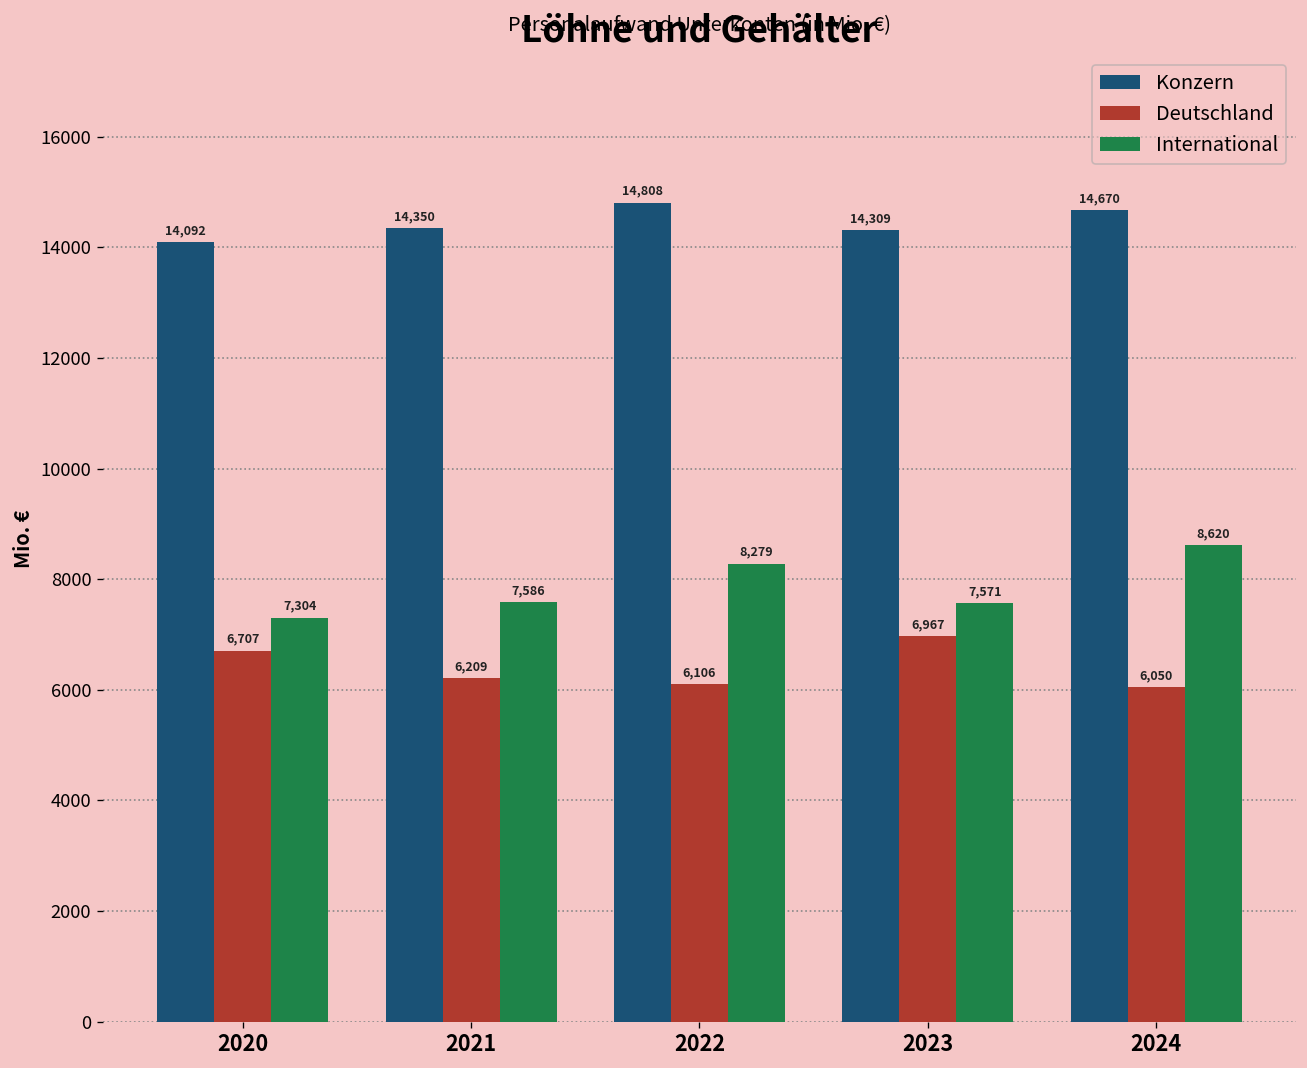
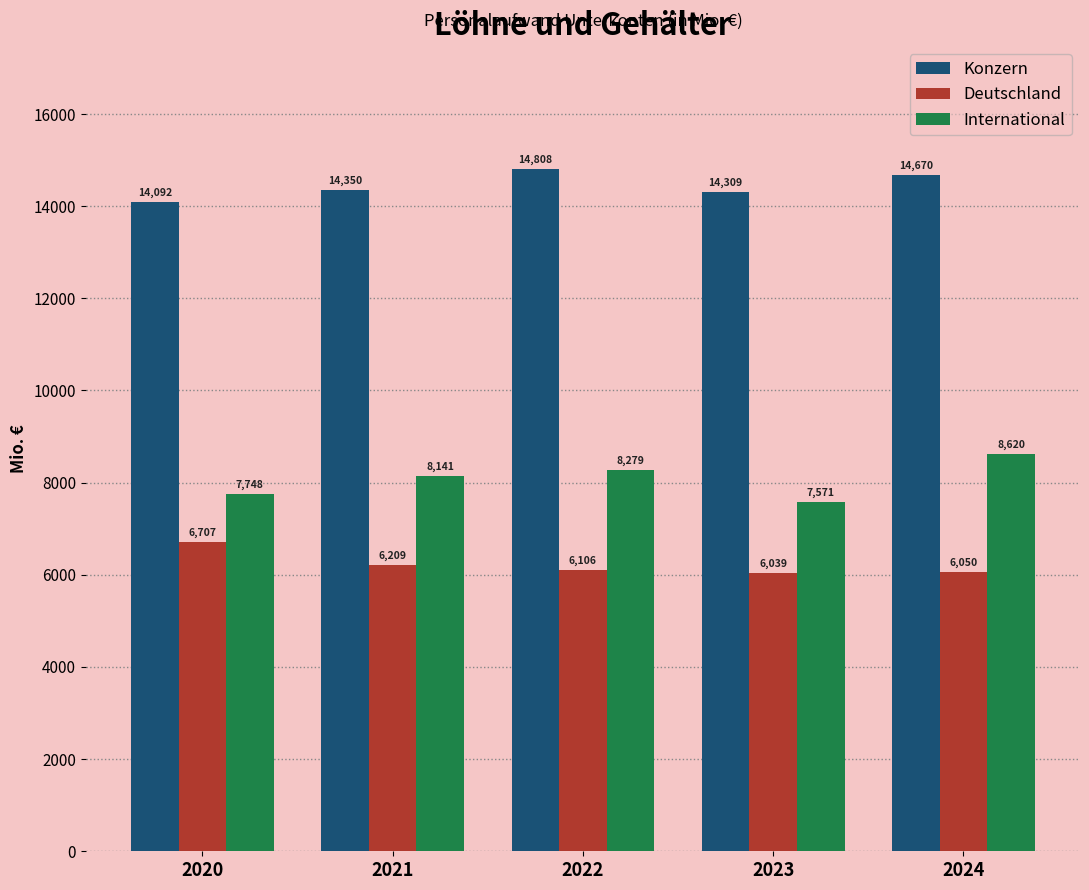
  {
    "Konzern": {
      "2020": "14,092",
      "2021": "14,350",
      "2022": "14,808",
      "2023": "14,309",
      "2024": "14,670"
    },
    "Deutschland": {
      "2020": "6,707",
      "2021": "6,209",
      "2022": "6,106",
-     "2023": "6,967",
+     "2023": "6,039",
      "2024": "6,050"
    },
    "International": {
-     "2020": "7,304",
-     "2021": "7,586",
+     "2020": "7,748",
+     "2021": "8,141",
      "2022": "8,279",
      "2023": "7,571",
      "2024": "8,620"
    }
  }
